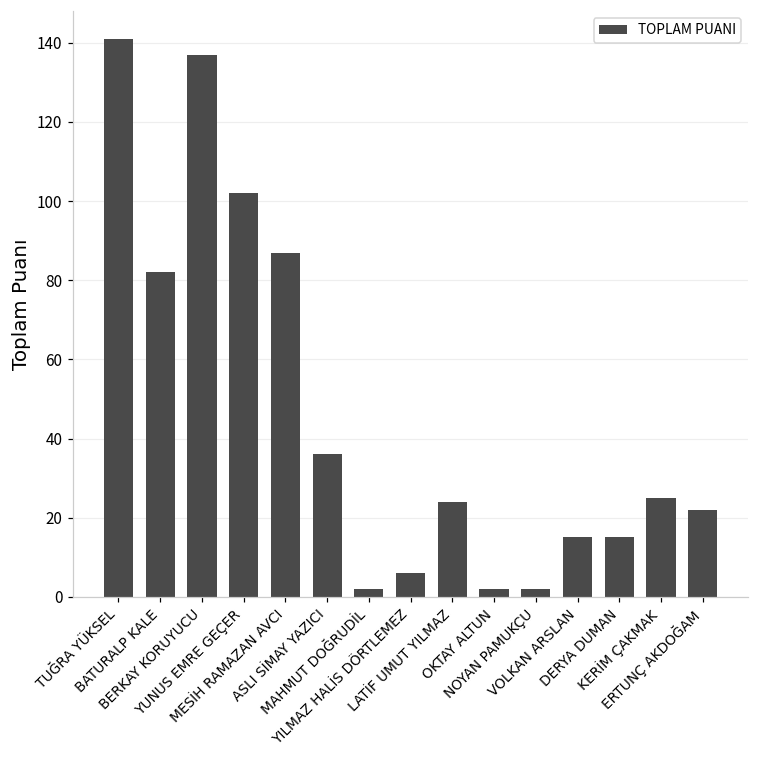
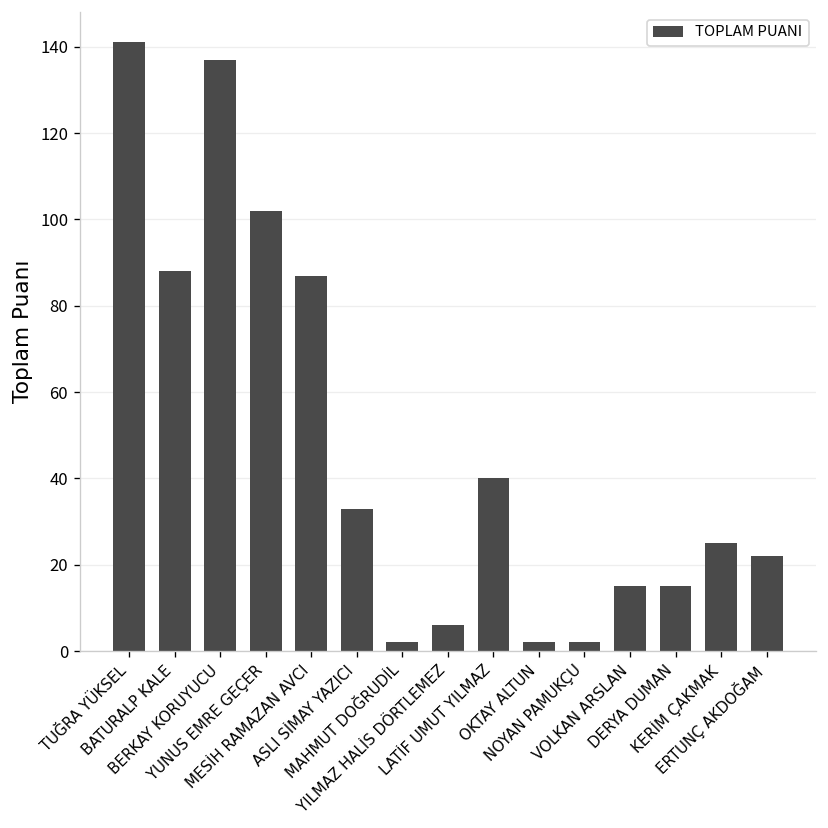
  {
    "TUĞRA YÜKSEL": 141,
-   "BATURALP KALE": 82,
+   "BATURALP KALE": 88,
    "BERKAY KORUYUCU": 137,
    "YUNUS EMRE GEÇER": 102,
    "MESİH RAMAZAN AVCI": 87,
-   "ASLI SİMAY YAZICI": 36,
+   "ASLI SİMAY YAZICI": 33,
    "MAHMUT DOĞRUDİL": 2,
    "YILMAZ HALİS DÖRTLEMEZ": 6,
-   "LATİF UMUT YILMAZ": 24,
+   "LATİF UMUT YILMAZ": 40,
    "OKTAY ALTUN": 2,
    "NOYAN PAMUKÇU": 2,
    "VOLKAN ARSLAN": 15,
    "DERYA DUMAN": 15,
    "KERİM ÇAKMAK": 25,
    "ERTUNÇ AKDOĞAM": 22
  }
